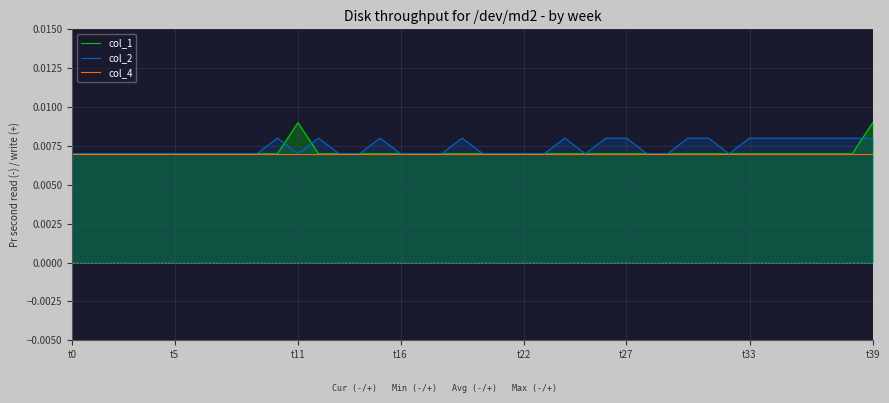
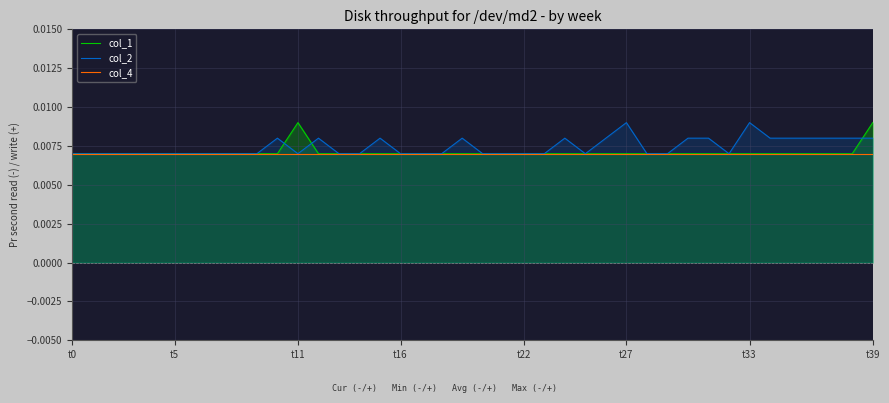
  {
    "col_1": {
      "t11": 0.009,
      "t39": 0.009
    },
    "col_2": {
-     "t27": 0.008,
-     "t33": 0.008,
+     "t27": 0.009,
+     "t33": 0.009,
      "t39": 0.008
    },
    "col_4": {
      "t39": 0.007
    }
  }
